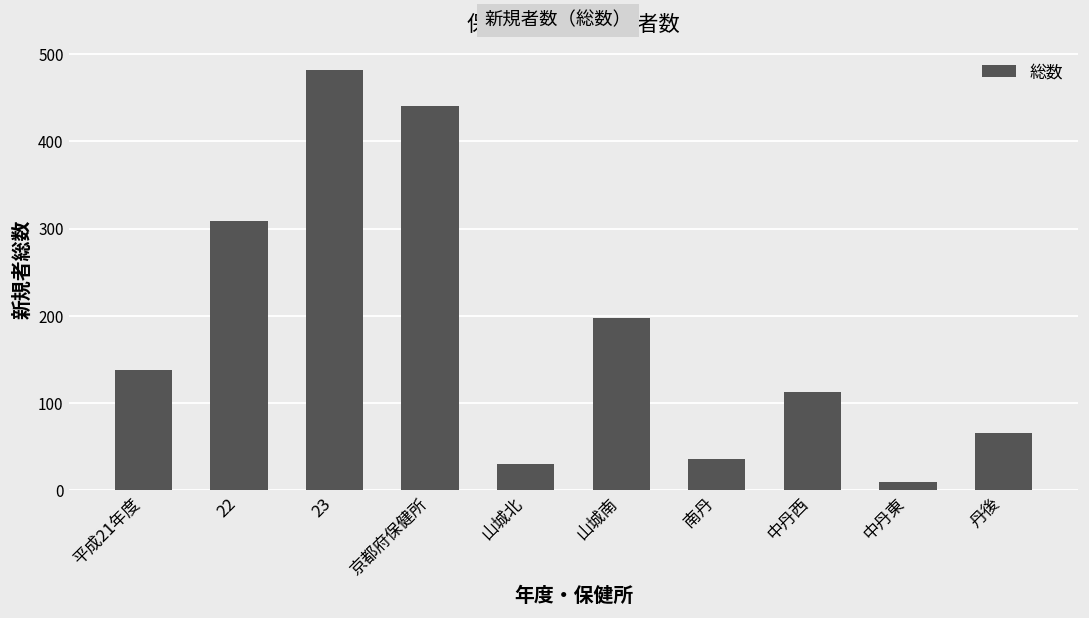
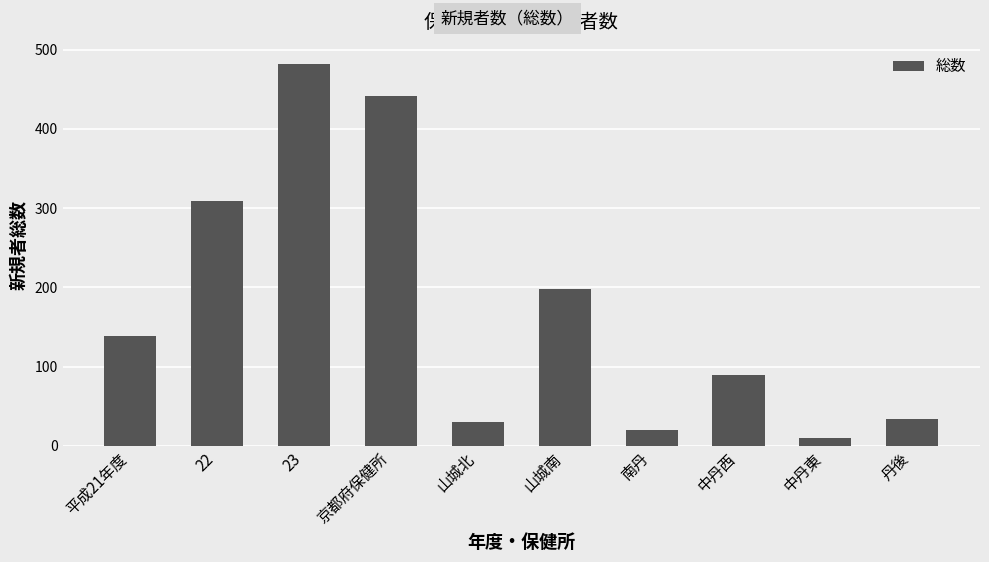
  {
    "平成21年度": 140,
    "22": 310,
    "23": 480,
    "京都府保健所": 440,
    "山城北": 30,
    "山城南": 200,
-   "南丹": 40,
-   "中丹西": 110,
+   "南丹": 20,
+   "中丹西": 90,
    "中丹東": 10,
-   "丹後": 70
+   "丹後": 30
  }
